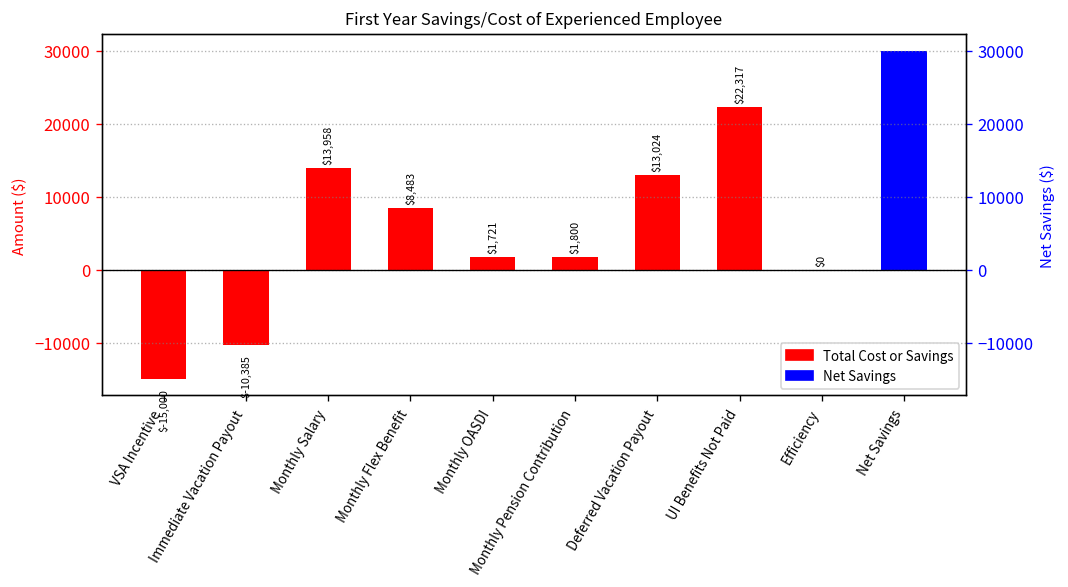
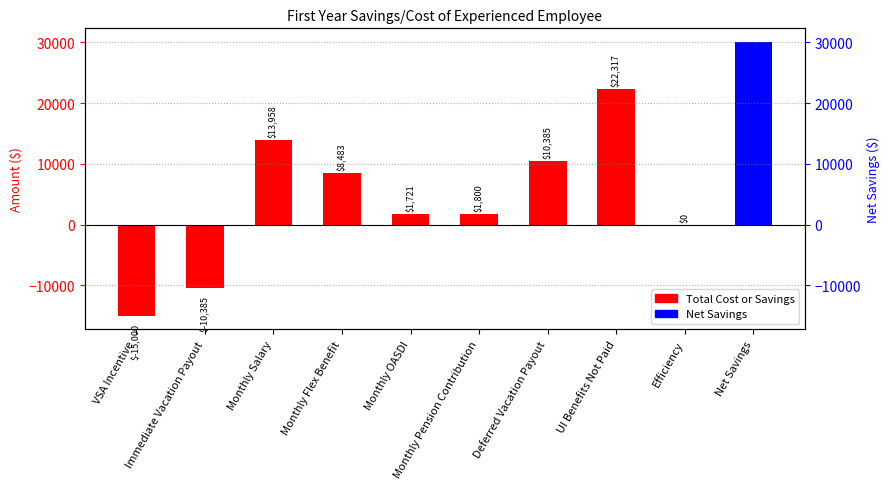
  {
    "Total Cost or Savings": {
      "VSA Incentive": "$-15,000",
      "Immediate Vacation Payout": "$-10,385",
      "Monthly Salary": "$13,958",
      "Monthly Flex Benefit": "$8,483",
      "Monthly OASDI": "$1,721",
      "Monthly Pension Contribution": "$1,800",
-     "Deferred Vacation Payout": "$13,024",
+     "Deferred Vacation Payout": "$10,385",
      "UI Benefits Not Paid": "$22,317",
      "Efficiency": "$0"
    },
    "Net Savings": {
      "Net Savings": "30000"
    }
  }
